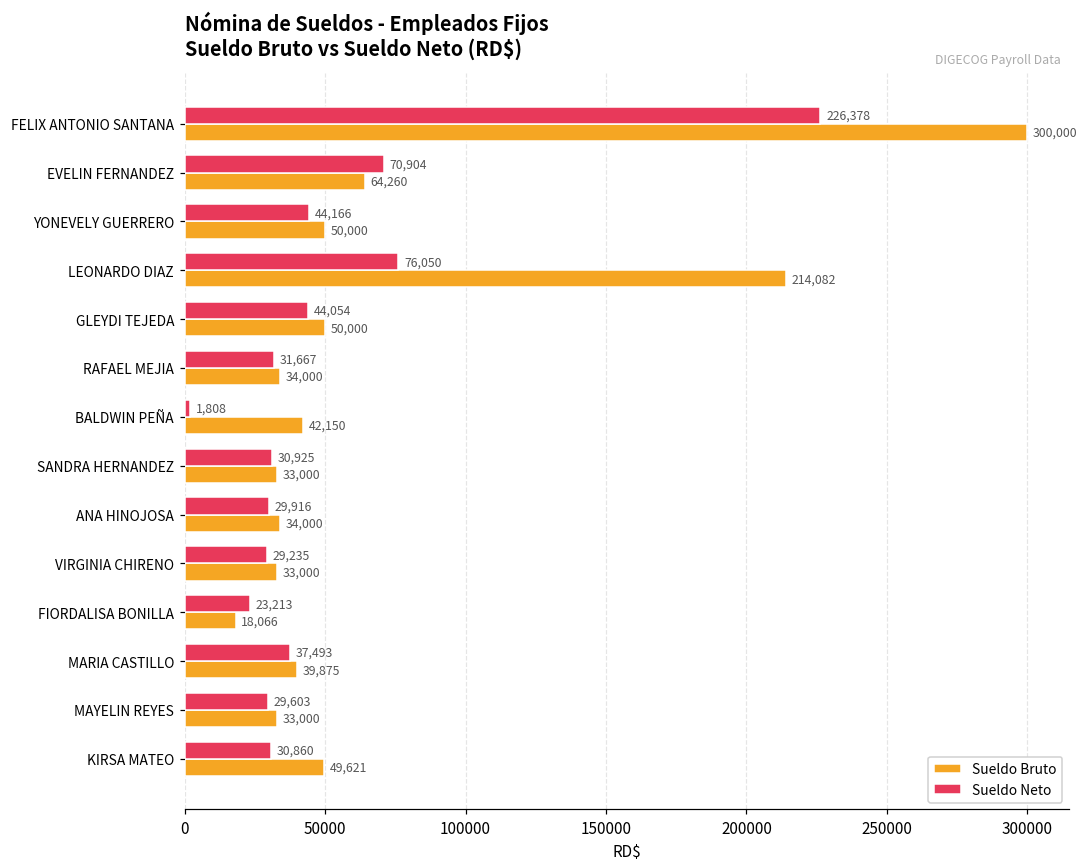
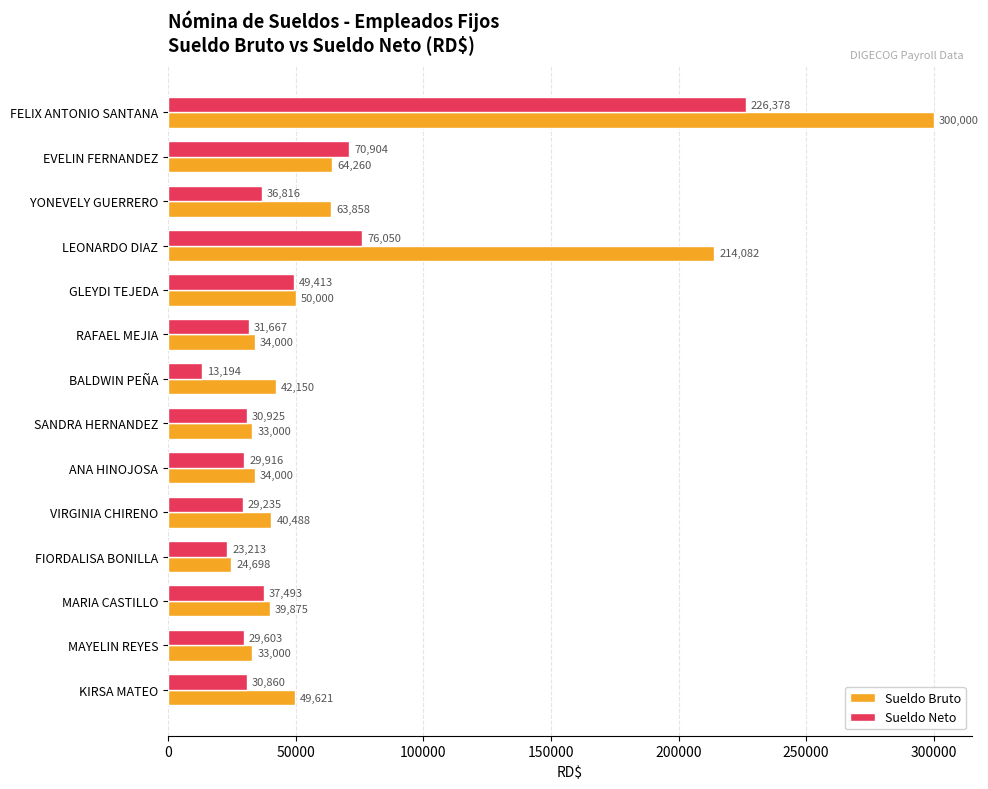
  {
    "Sueldo Bruto": {
      "FELIX ANTONIO SANTANA": "300,000",
      "EVELIN FERNANDEZ": "64,260",
-     "YONEVELY GUERRERO": "50,000",
+     "YONEVELY GUERRERO": "63,858",
      "LEONARDO DIAZ": "214,082",
      "GLEYDI TEJEDA": "50,000",
      "RAFAEL MEJIA": "34,000",
      "BALDWIN PEÑA": "42,150",
      "SANDRA HERNANDEZ": "33,000",
      "ANA HINOJOSA": "34,000",
-     "VIRGINIA CHIRENO": "33,000",
-     "FIORDALISA BONILLA": "18,066",
+     "VIRGINIA CHIRENO": "40,488",
+     "FIORDALISA BONILLA": "24,698",
      "MARIA CASTILLO": "39,875",
      "MAYELIN REYES": "33,000",
      "KIRSA MATEO": "49,621"
    },
    "Sueldo Neto": {
      "FELIX ANTONIO SANTANA": "226,378",
      "EVELIN FERNANDEZ": "70,904",
-     "YONEVELY GUERRERO": "44,166",
+     "YONEVELY GUERRERO": "36,816",
      "LEONARDO DIAZ": "76,050",
-     "GLEYDI TEJEDA": "44,054",
+     "GLEYDI TEJEDA": "49,413",
      "RAFAEL MEJIA": "31,667",
-     "BALDWIN PEÑA": "1,808",
+     "BALDWIN PEÑA": "13,194",
      "SANDRA HERNANDEZ": "30,925",
      "ANA HINOJOSA": "29,916",
      "VIRGINIA CHIRENO": "29,235",
      "FIORDALISA BONILLA": "23,213",
      "MARIA CASTILLO": "37,493",
      "MAYELIN REYES": "29,603",
      "KIRSA MATEO": "30,860"
    }
  }
